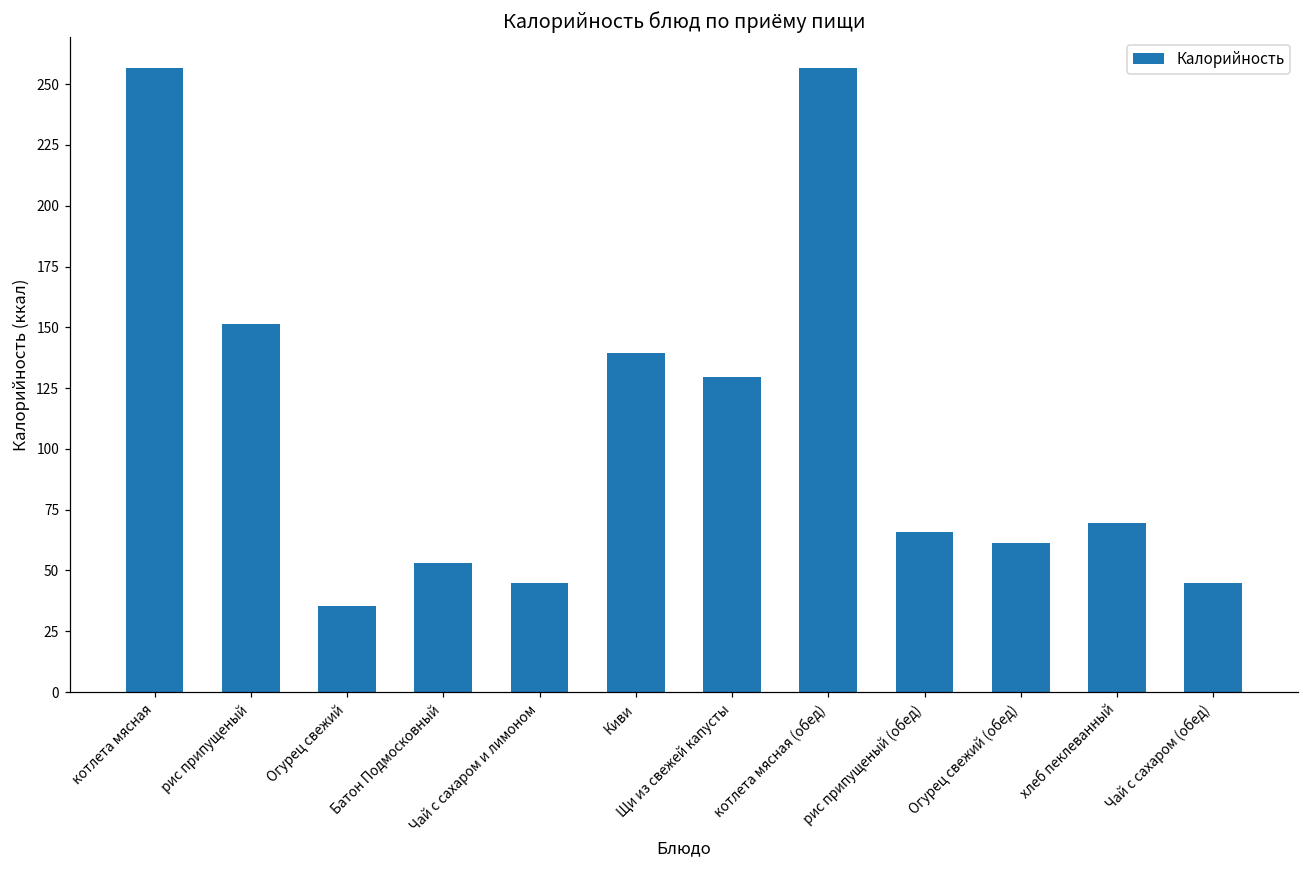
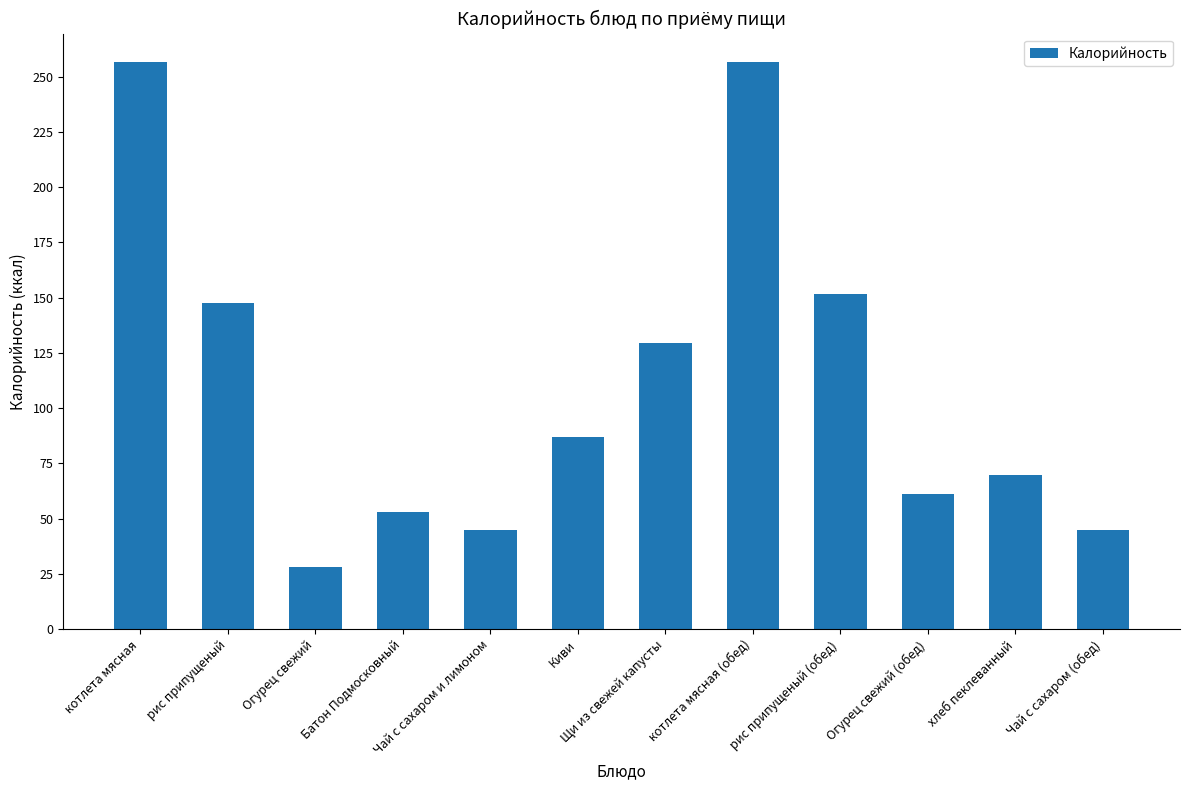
  {
    "котлета мясная": 257,
-   "рис припущеный": 151,
-   "Огурец свежий": 36,
+   "рис припущеный": 147,
+   "Огурец свежий": 28,
    "Батон Подмосковный": 53,
    "Чай с сахаром и лимоном": 45,
-   "Киви": 140,
+   "Киви": 87,
    "Щи из свежей капусты": 130,
    "котлета мясная (обед)": 257,
-   "рис припущеный (обед)": 66,
+   "рис припущеный (обед)": 151,
    "Огурец свежий (обед)": 61,
    "хлеб пеклеванный": 70,
    "Чай с сахаром (обед)": 45
  }
